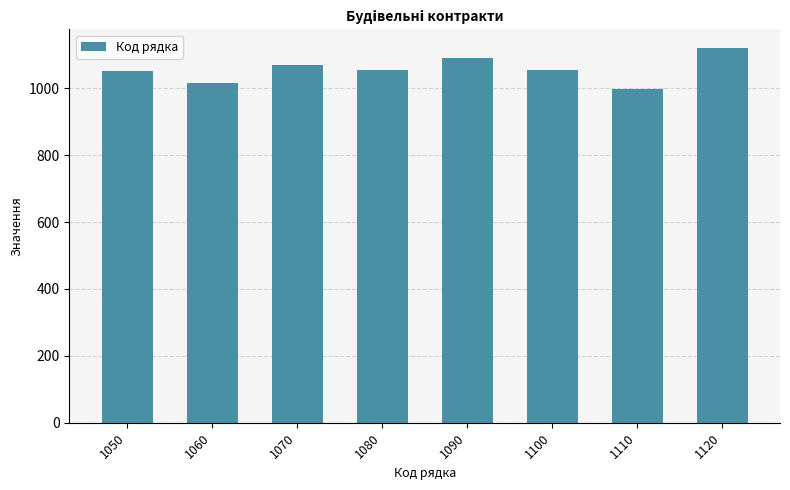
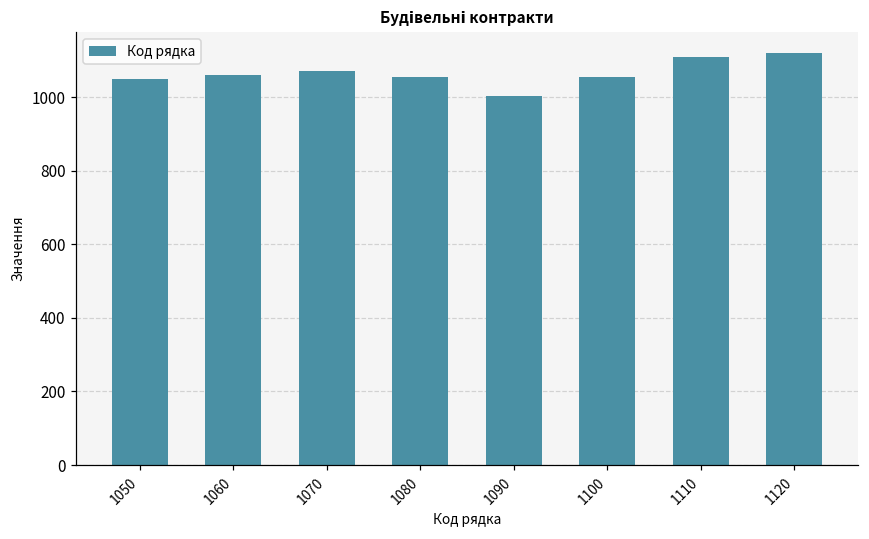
  {
    "1050": 1050,
-   "1060": 1020,
+   "1060": 1060,
    "1070": 1070,
    "1080": 1060,
-   "1090": 1090,
+   "1090": 1000,
    "1100": 1050,
-   "1110": 1000,
+   "1110": 1110,
    "1120": 1120
  }
